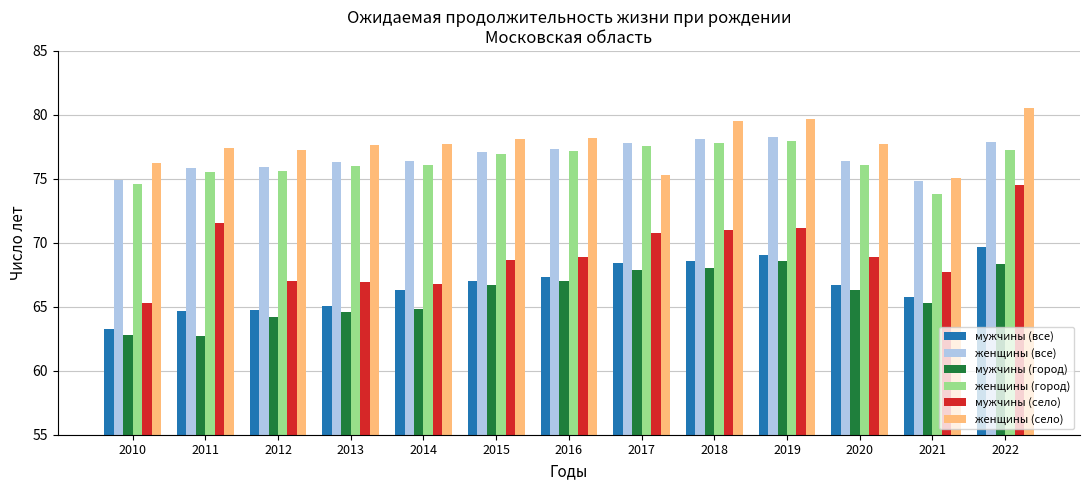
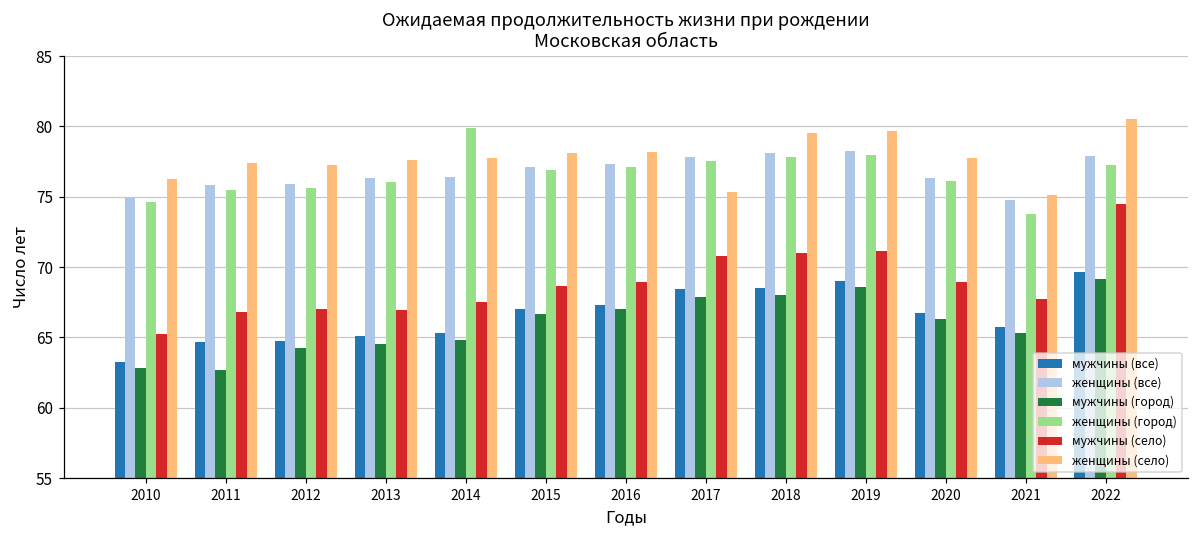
  {
    "мужчины (все)": {
      "2010": 63.3,
      "2011": 64.7,
      "2012": 64.7,
      "2013": 65.1,
-     "2014": 66.3,
+     "2014": 65.3,
      "2015": 67.1,
      "2016": 67.3,
      "2017": 68.4,
      "2018": 68.6,
      "2019": 69.0,
      "2020": 66.7,
      "2021": 65.7,
      "2022": 69.7
    },
    "женщины (все)": {
      "2010": 74.9,
      "2011": 75.9,
      "2012": 75.9,
      "2013": 76.3,
      "2014": 76.4,
      "2015": 77.1,
      "2016": 77.3,
      "2017": 77.8,
      "2018": 78.1,
      "2019": 78.3,
      "2020": 76.4,
      "2021": 74.8,
      "2022": 77.9
    },
    "мужчины (город)": {
      "2010": 62.8,
      "2011": 62.7,
      "2012": 64.2,
      "2013": 64.6,
      "2014": 64.8,
      "2015": 66.7,
      "2016": 67.0,
      "2017": 67.9,
      "2018": 68.0,
      "2019": 68.6,
      "2020": 66.3,
      "2021": 65.3,
-     "2022": 68.4
+     "2022": 69.2
    },
    "женщины (город)": {
      "2010": 74.6,
      "2011": 75.5,
      "2012": 75.6,
      "2013": 76.0,
-     "2014": 76.1,
+     "2014": 79.9,
      "2015": 76.9,
      "2016": 77.1,
      "2017": 77.5,
      "2018": 77.8,
      "2019": 78.0,
      "2020": 76.1,
      "2021": 73.8,
      "2022": 77.2
    },
    "мужчины (село)": {
      "2010": 65.3,
-     "2011": 71.6,
+     "2011": 66.8,
      "2012": 67.0,
      "2013": 66.9,
-     "2014": 66.8,
+     "2014": 67.5,
      "2015": 68.7,
      "2016": 68.9,
      "2017": 70.8,
      "2018": 71.0,
      "2019": 71.2,
      "2020": 68.9,
      "2021": 67.7,
      "2022": 74.5
    },
    "женщины (село)": {
      "2010": 76.3,
      "2011": 77.4,
      "2012": 77.3,
      "2013": 77.6,
      "2014": 77.7,
      "2015": 78.1,
      "2016": 78.2,
      "2017": 75.3,
      "2018": 79.6,
      "2019": 79.7,
      "2020": 77.7,
      "2021": 75.1,
      "2022": 80.5
    }
  }
